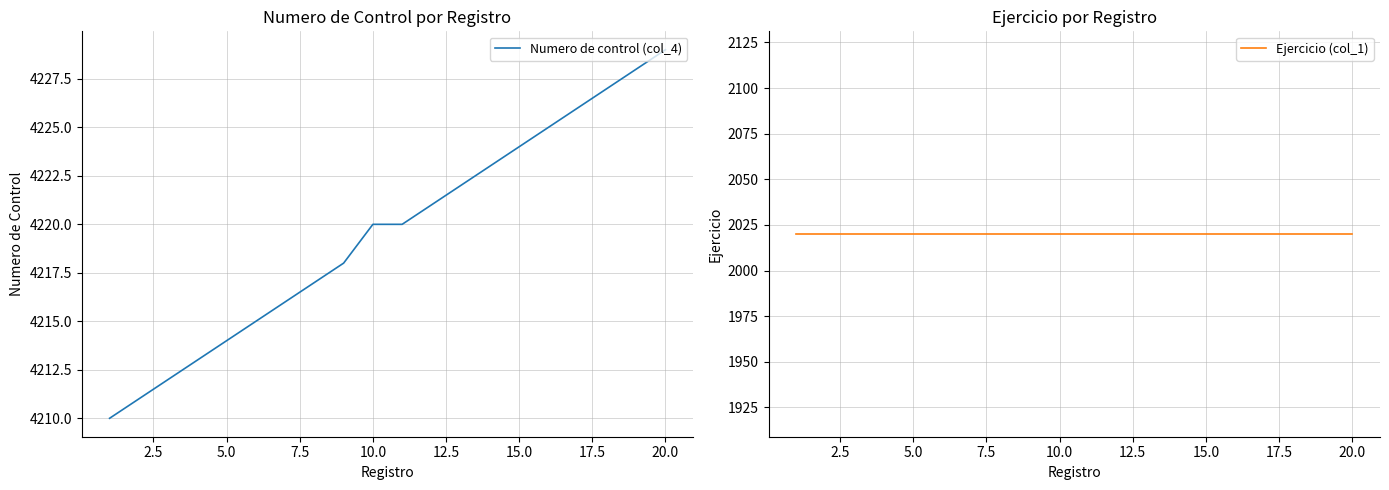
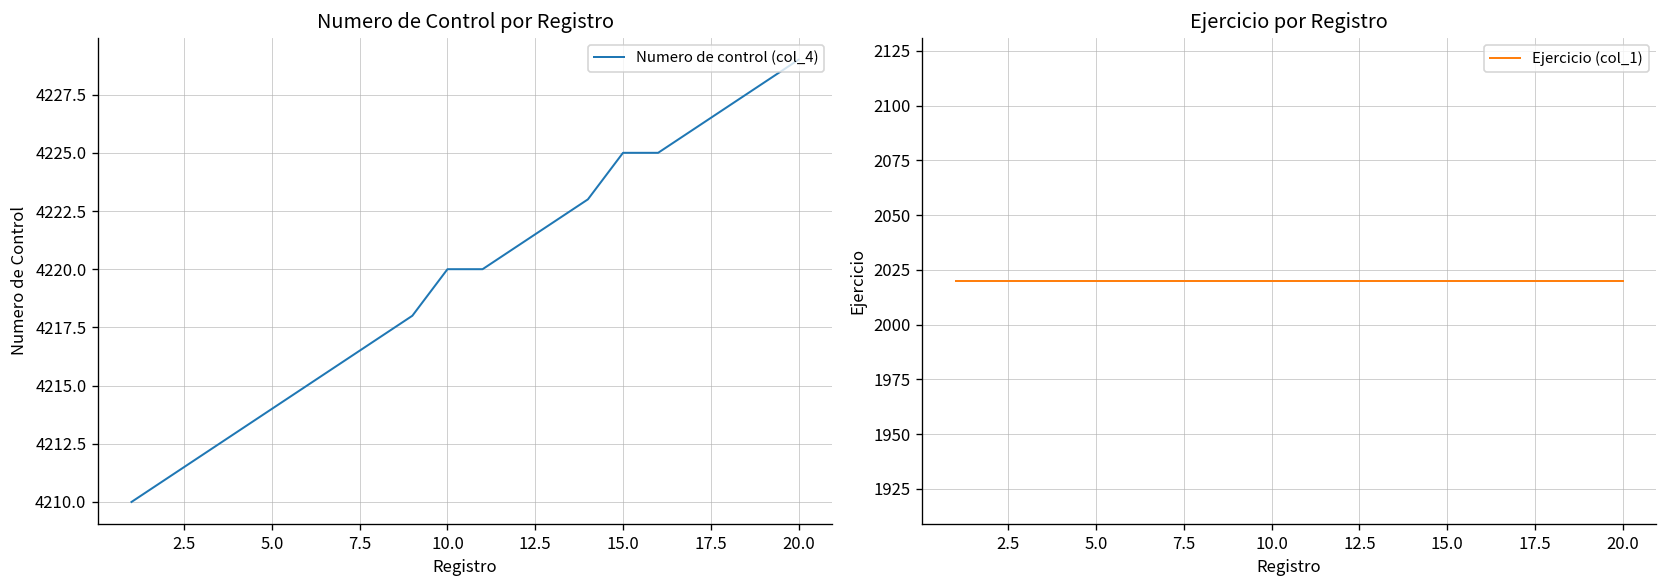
  {
    "Numero de Control por Registro": {
      "5.0": 4214,
      "10.0": 4220,
-     "15.0": 4224
+     "15.0": 4225
    },
    "Ejercicio por Registro": {
      "5.0": 2020,
      "10.0": 2020,
      "15.0": 2020,
      "20.0": 2020
    }
  }
